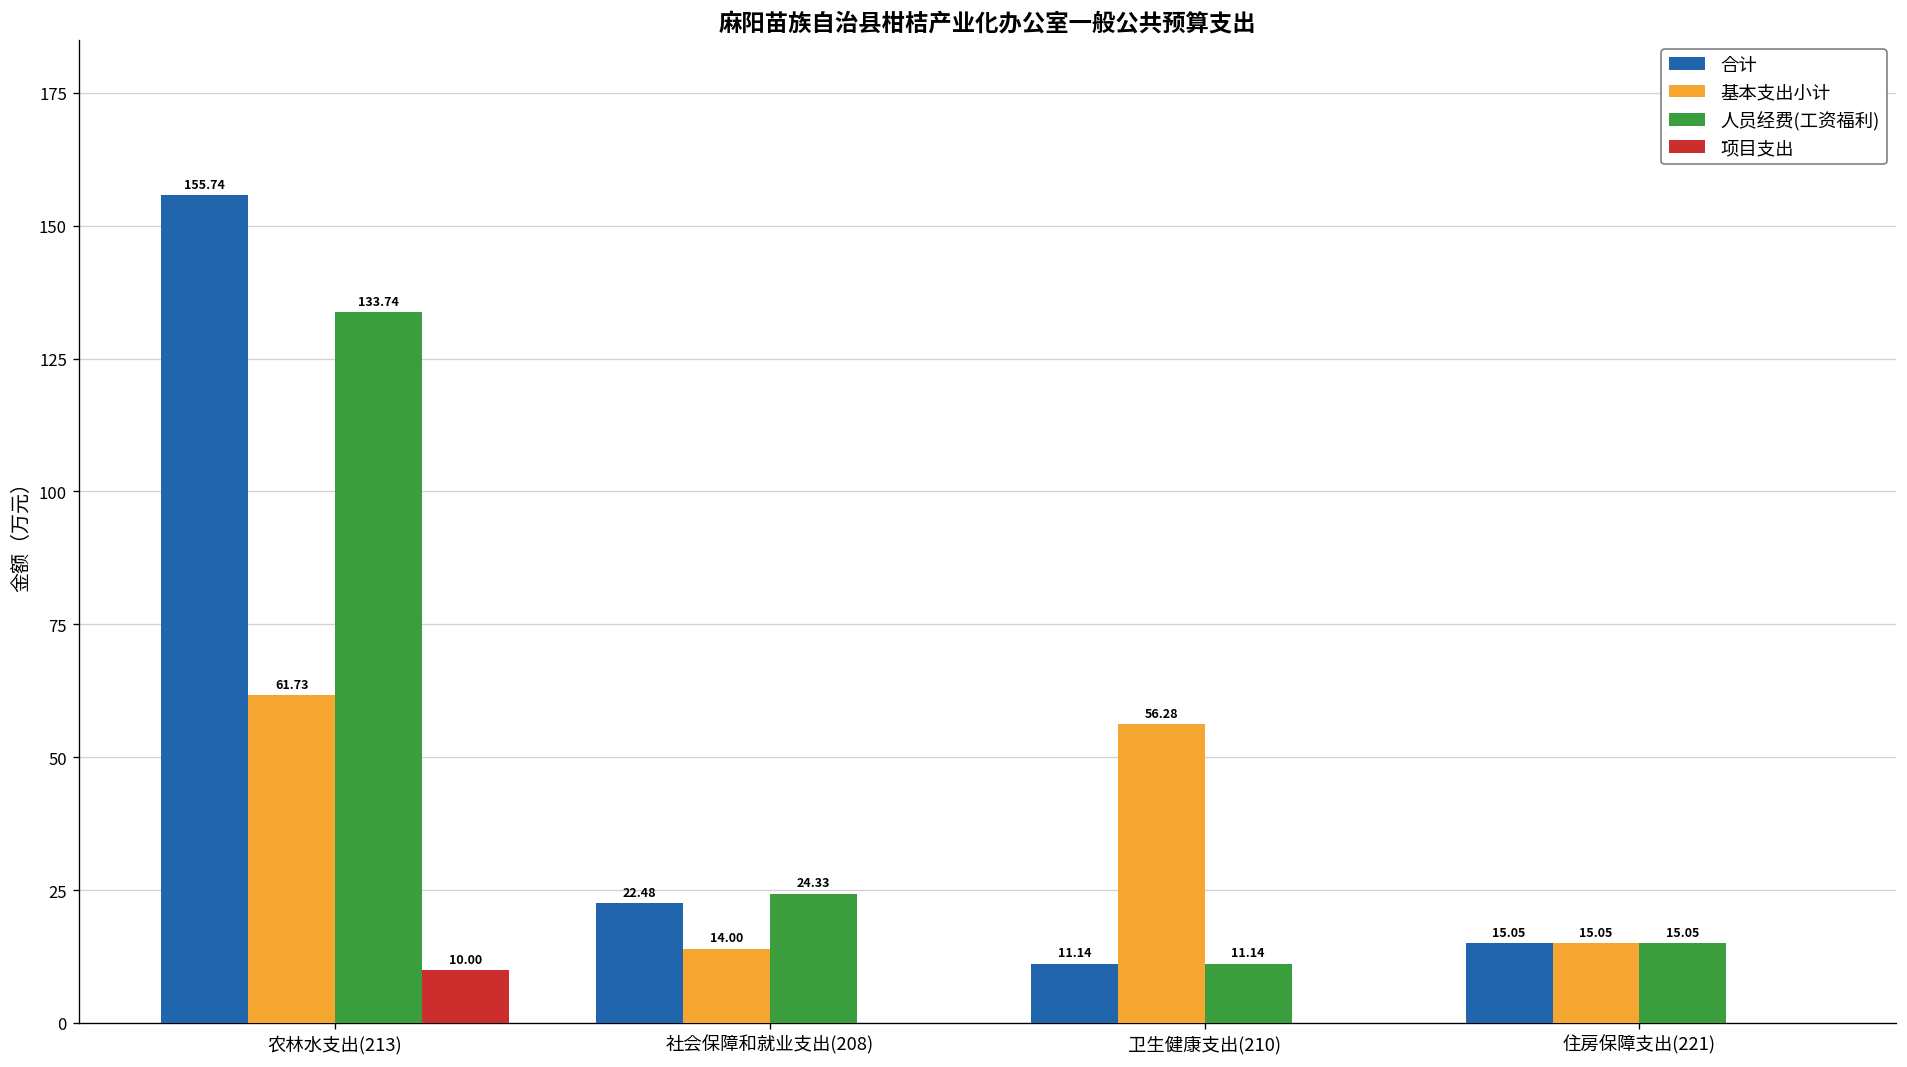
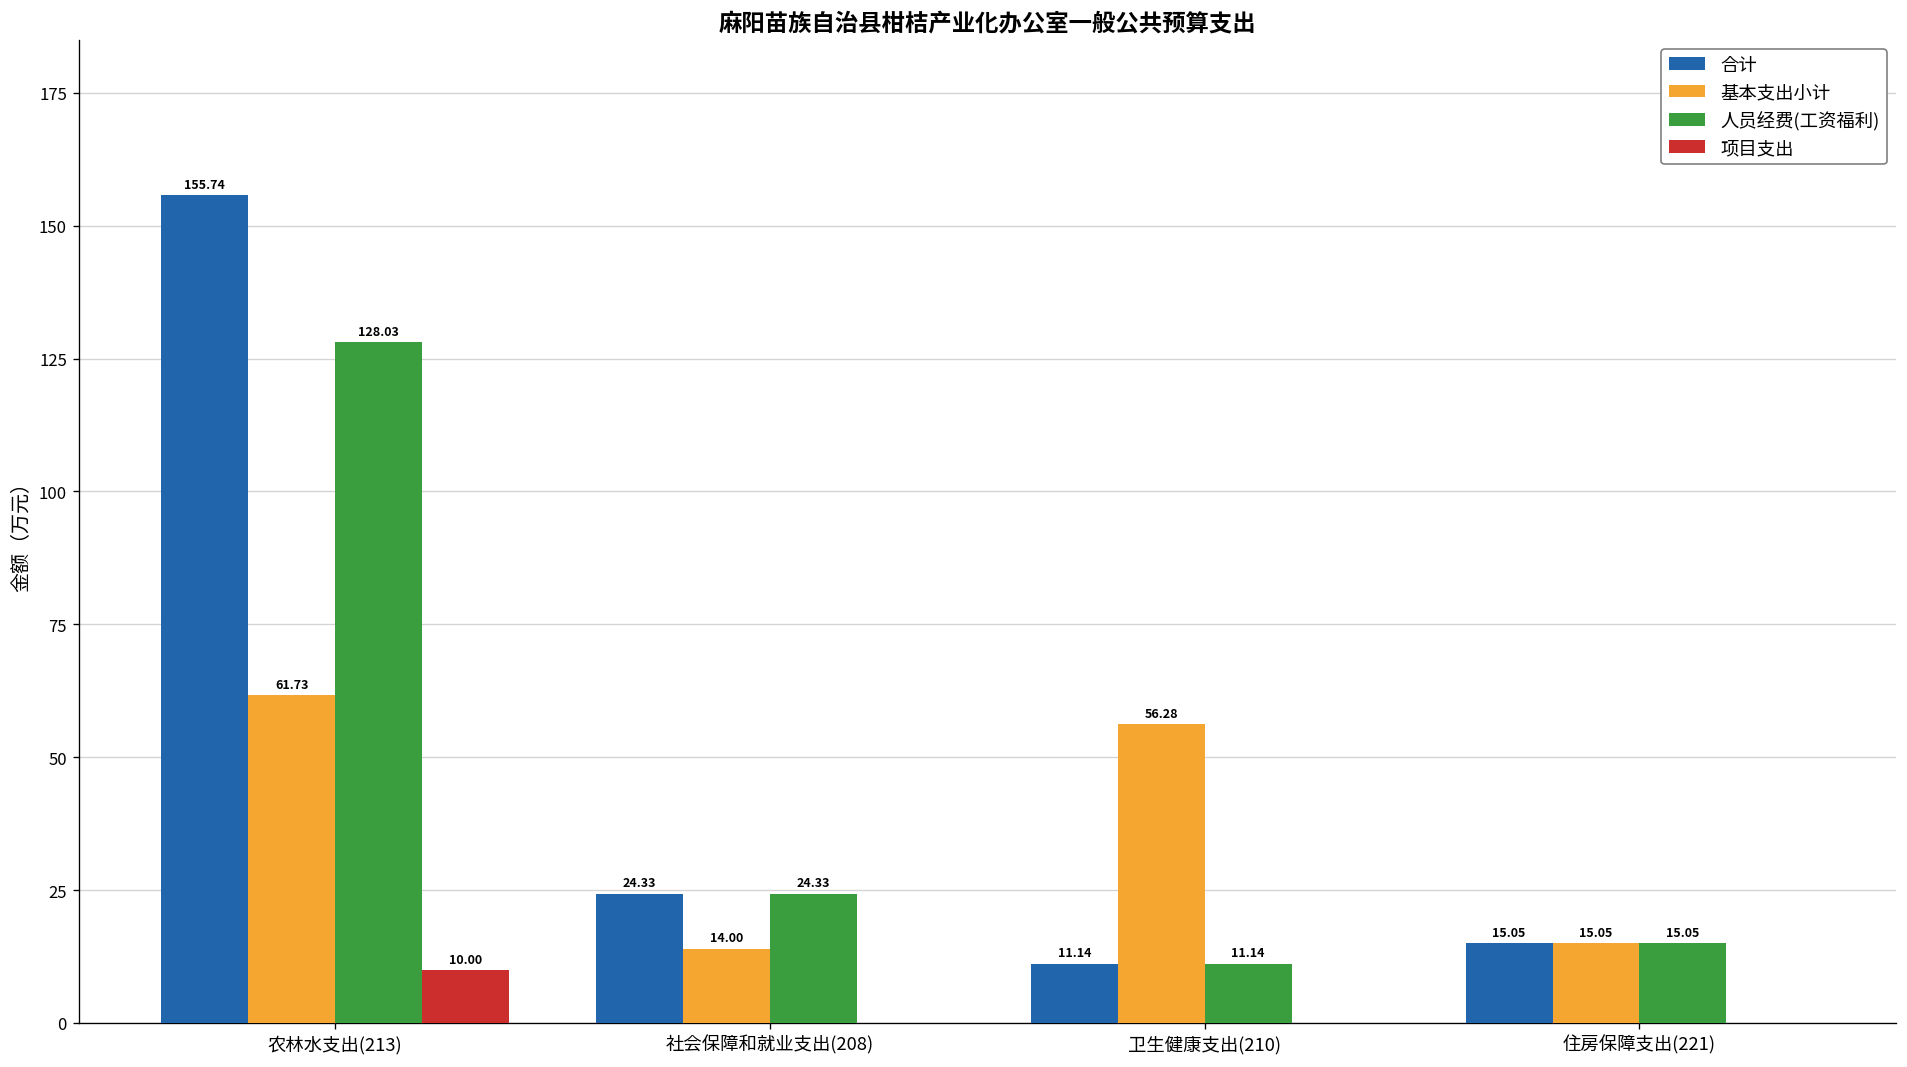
  {
    "合计": {
      "农林水支出(213)": 155.74,
-     "社会保障和就业支出(208)": 22.48,
+     "社会保障和就业支出(208)": 24.33,
      "卫生健康支出(210)": 11.14,
      "住房保障支出(221)": 15.05
    },
    "基本支出小计": {
      "农林水支出(213)": 61.73,
      "社会保障和就业支出(208)": 14.00,
      "卫生健康支出(210)": 56.28,
      "住房保障支出(221)": 15.05
    },
    "人员经费(工资福利)": {
-     "农林水支出(213)": 133.74,
+     "农林水支出(213)": 128.03,
      "社会保障和就业支出(208)": 24.33,
      "卫生健康支出(210)": 11.14,
      "住房保障支出(221)": 15.05
    },
    "项目支出": {
      "农林水支出(213)": 10.00
    }
  }
